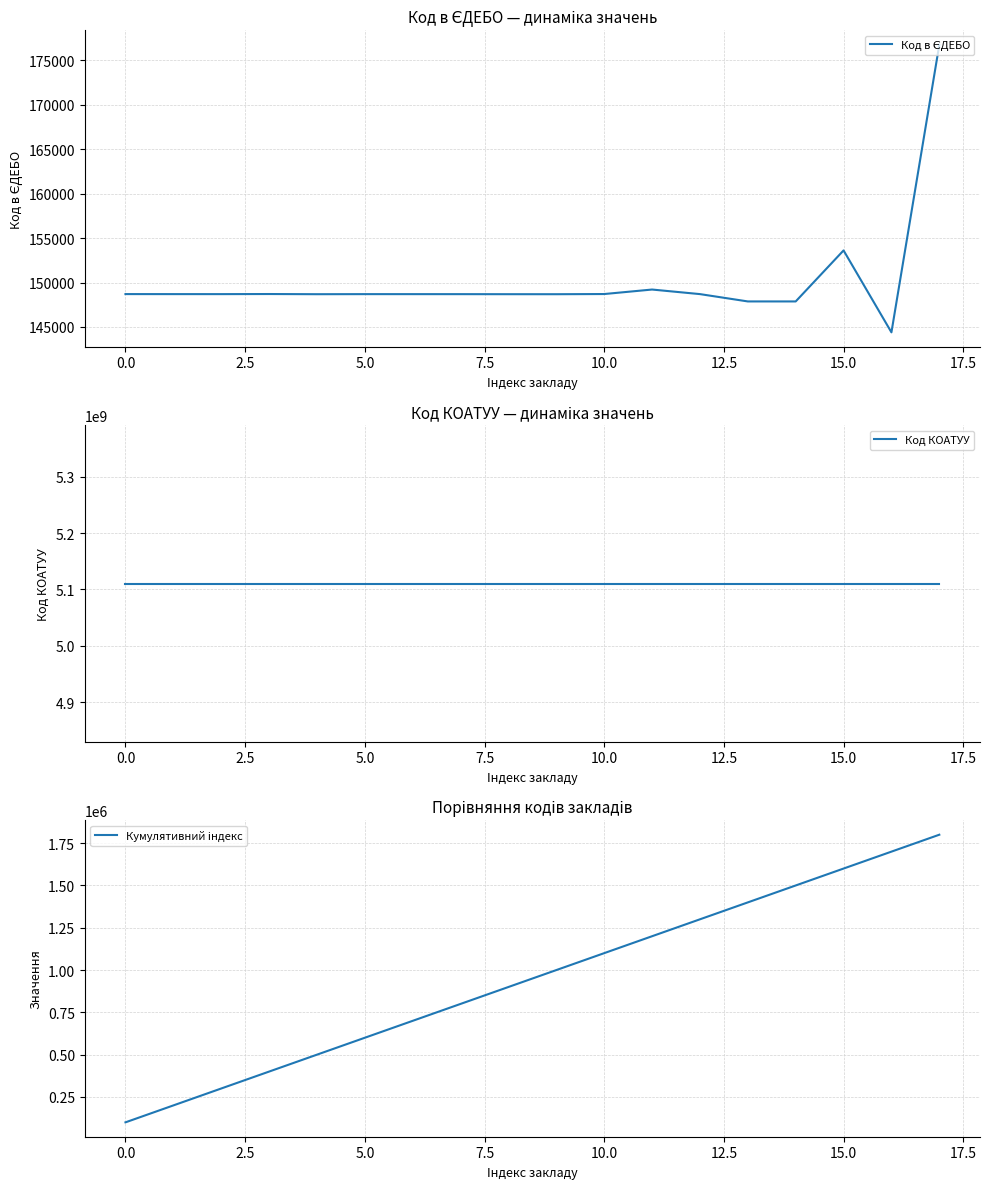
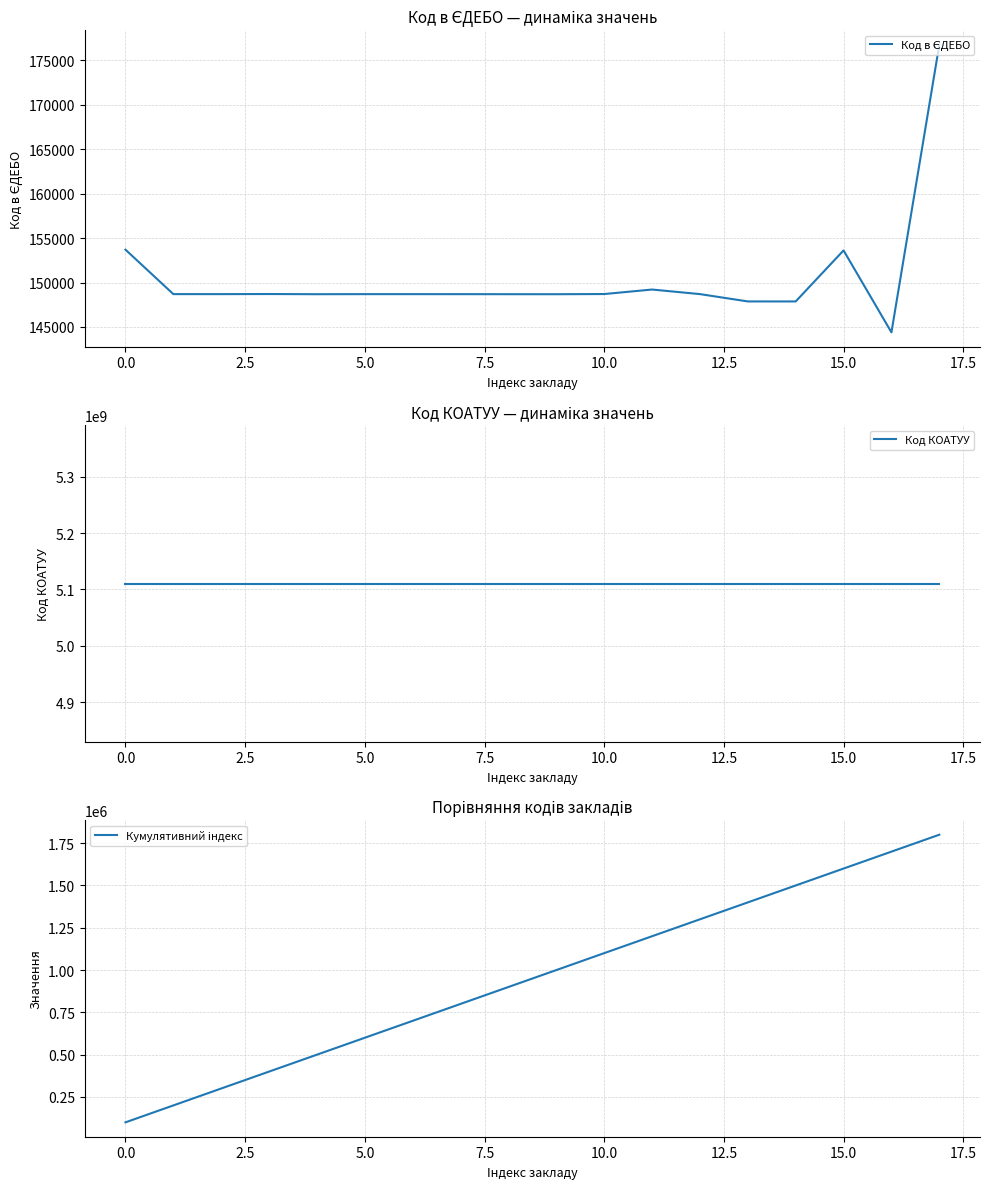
  {
    "Код в ЄДЕБО — динаміка значень": {
-     "0.0": 149000,
+     "0.0": 154000,
      "5.0": 149000,
      "10.0": 149000,
      "15.0": 154000
    },
    "Код КОАТУУ — динаміка значень": {
      "0.0": 5110000000,
      "5.0": 5110000000,
      "10.0": 5110000000,
      "15.0": 5110000000
    },
    "Порівняння кодів закладів": {
      "0.0": 100000,
      "5.0": 600000,
      "10.0": 1100000,
      "15.0": 1600000
    }
  }
